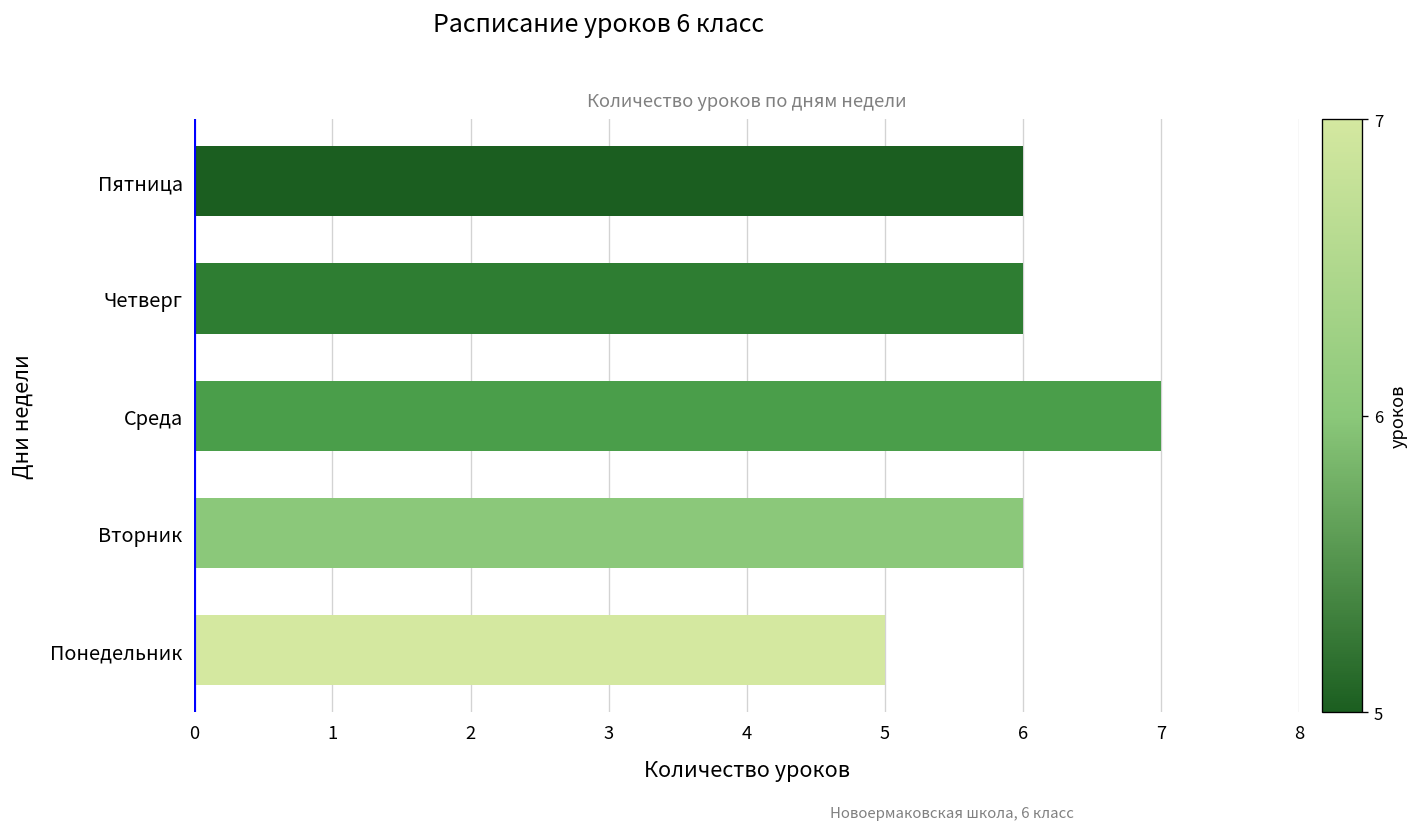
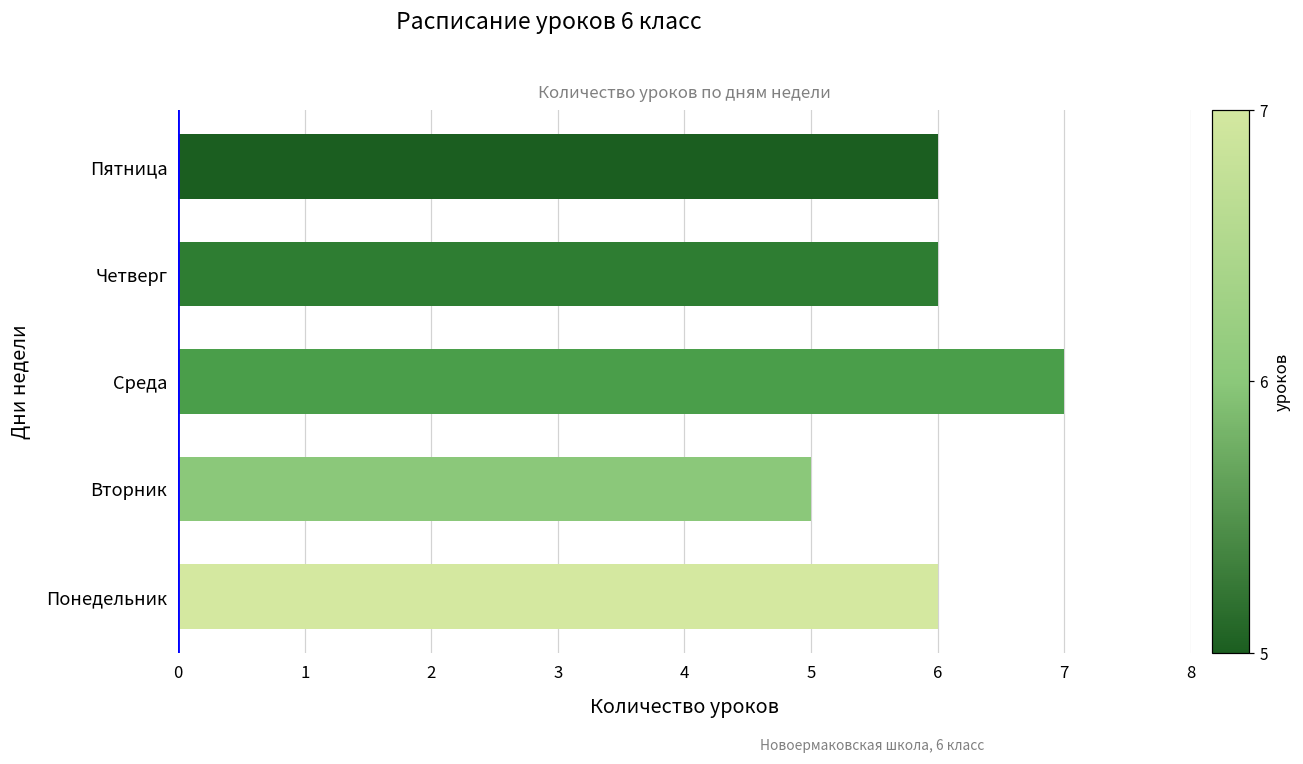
  {
    "Пятница": 6,
    "Четверг": 6,
    "Среда": 7,
-   "Вторник": 6,
-   "Понедельник": 5
+   "Вторник": 5,
+   "Понедельник": 6
  }
